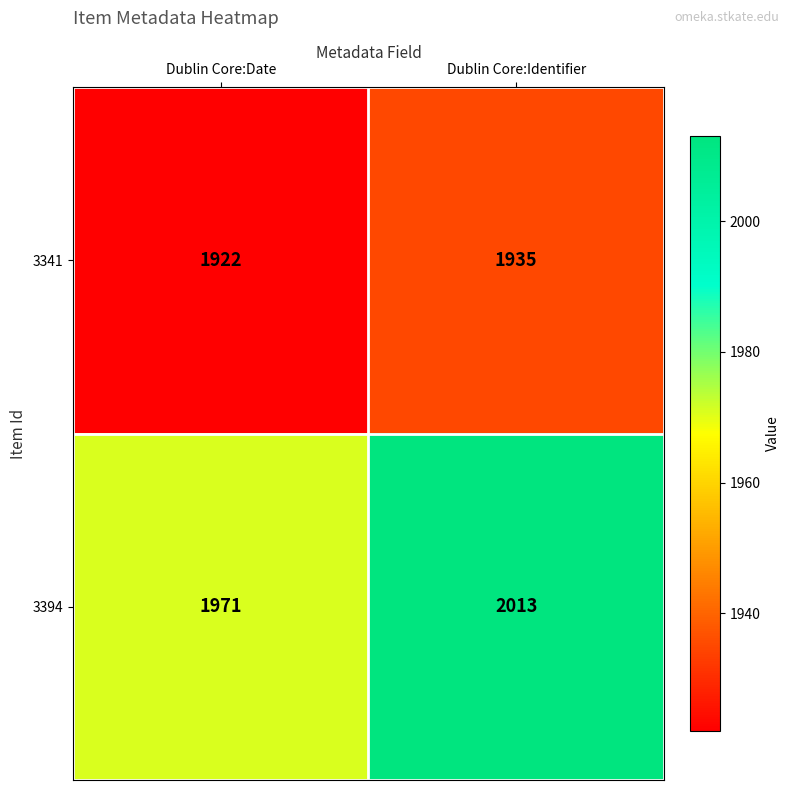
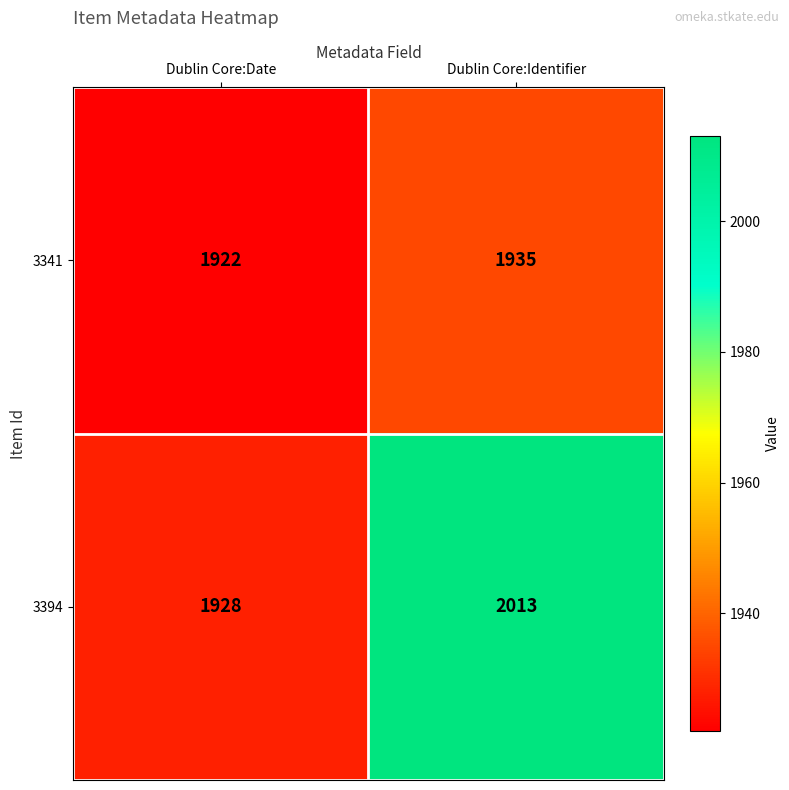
  {
    "3341": {
      "Dublin Core:Date": 1922,
      "Dublin Core:Identifier": 1935
    },
    "3394": {
-     "Dublin Core:Date": 1971,
+     "Dublin Core:Date": 1928,
      "Dublin Core:Identifier": 2013
    }
  }
